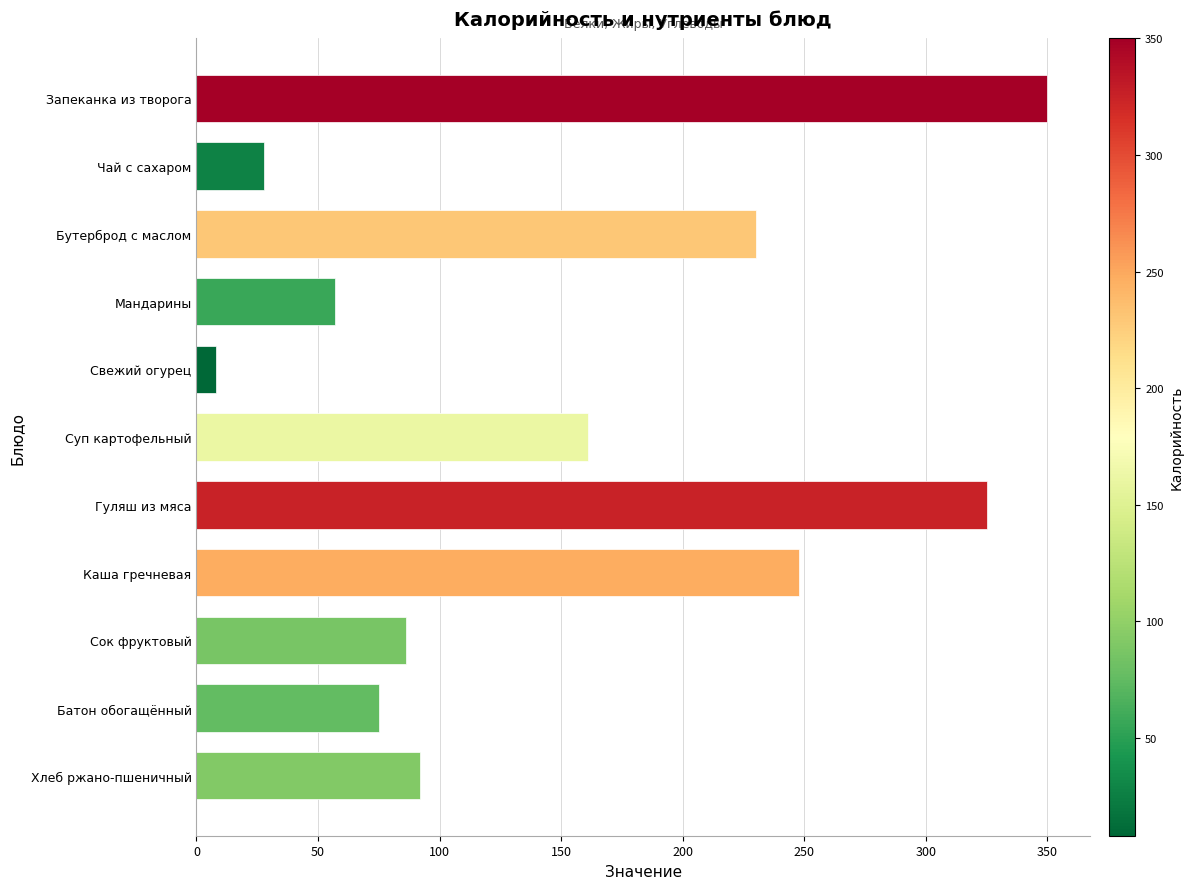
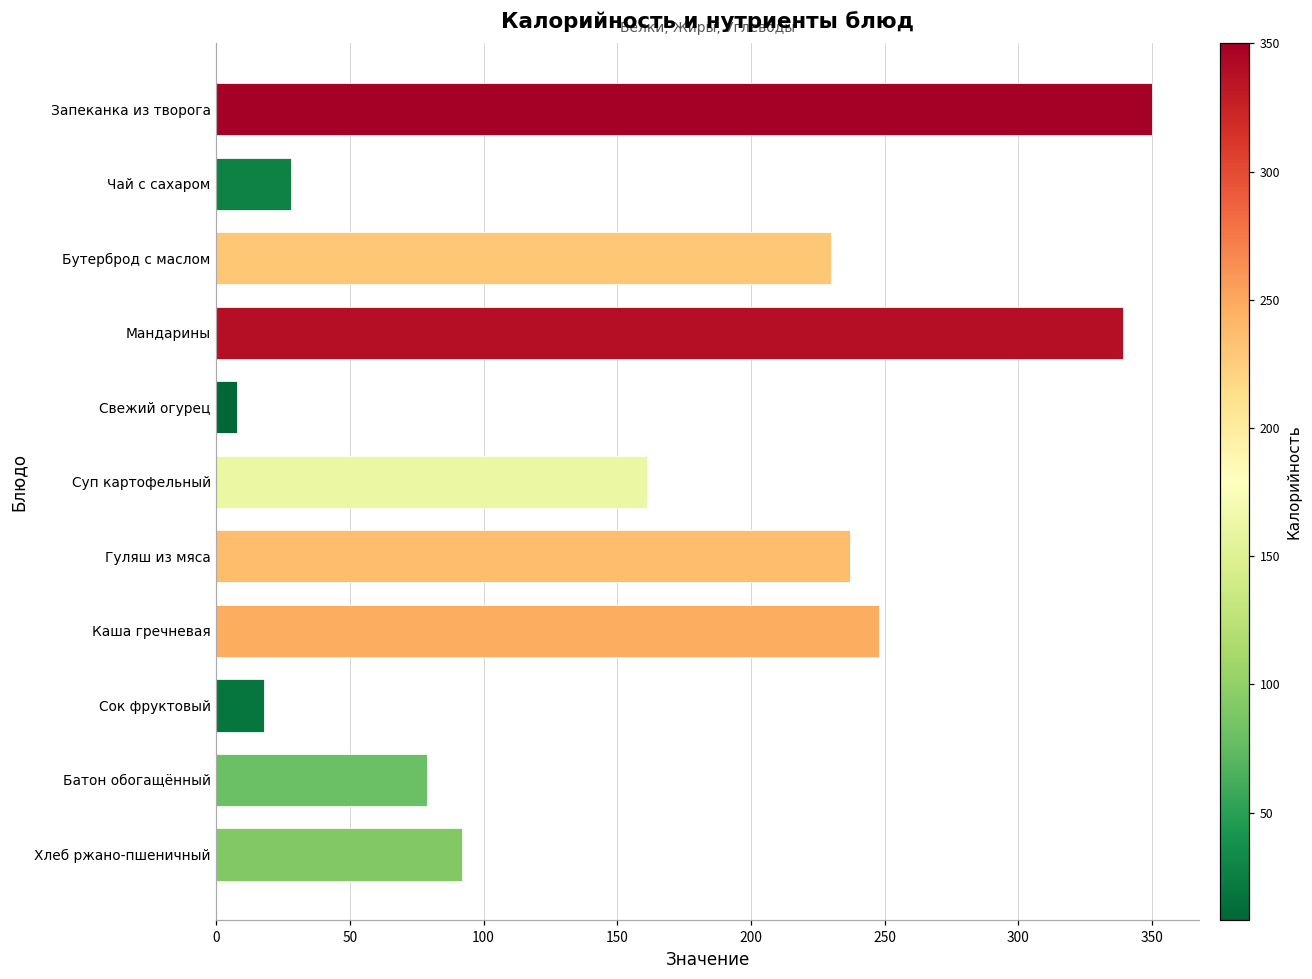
  {
    "Запеканка из творога": 350,
    "Чай с сахаром": 28,
    "Бутерброд с маслом": 230,
-   "Мандарины": 57,
+   "Мандарины": 339,
    "Свежий огурец": 8,
    "Суп картофельный": 161,
-   "Гуляш из мяса": 325,
+   "Гуляш из мяса": 237,
    "Каша гречневая": 248,
-   "Сок фруктовый": 86,
-   "Батон обогащённый": 75,
+   "Сок фруктовый": 18,
+   "Батон обогащённый": 79,
    "Хлеб ржано-пшеничный": 92
  }
